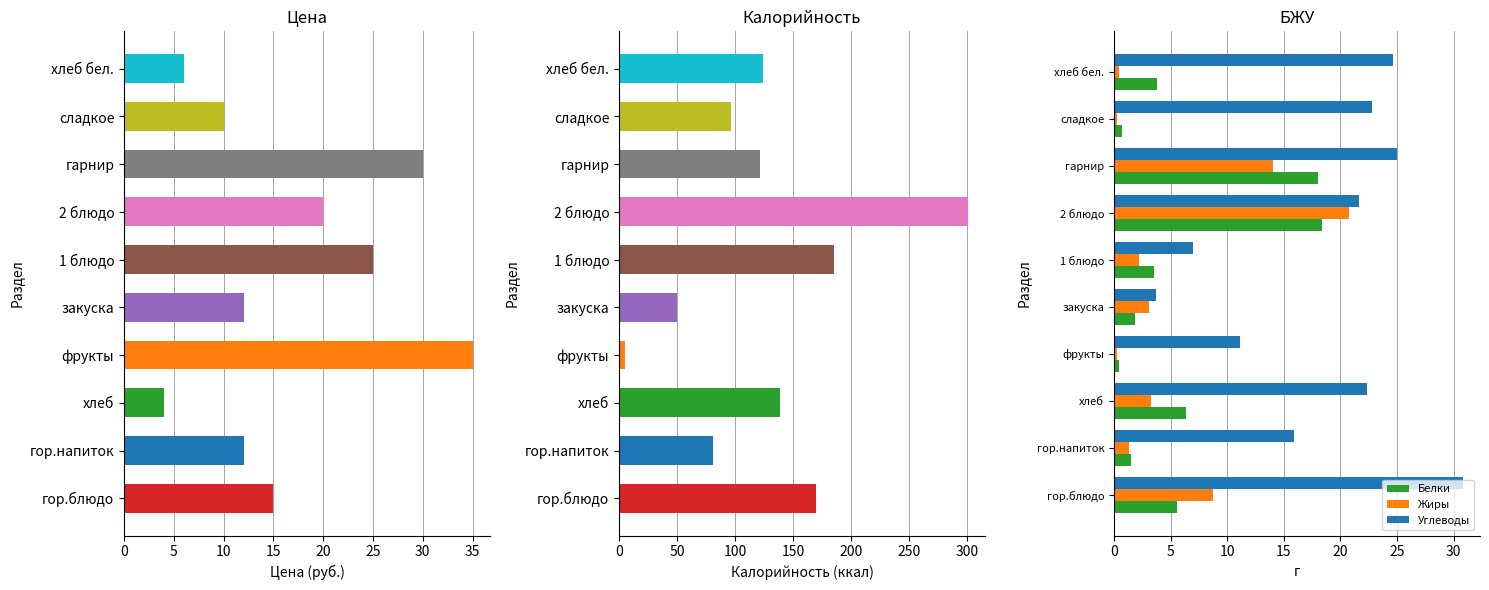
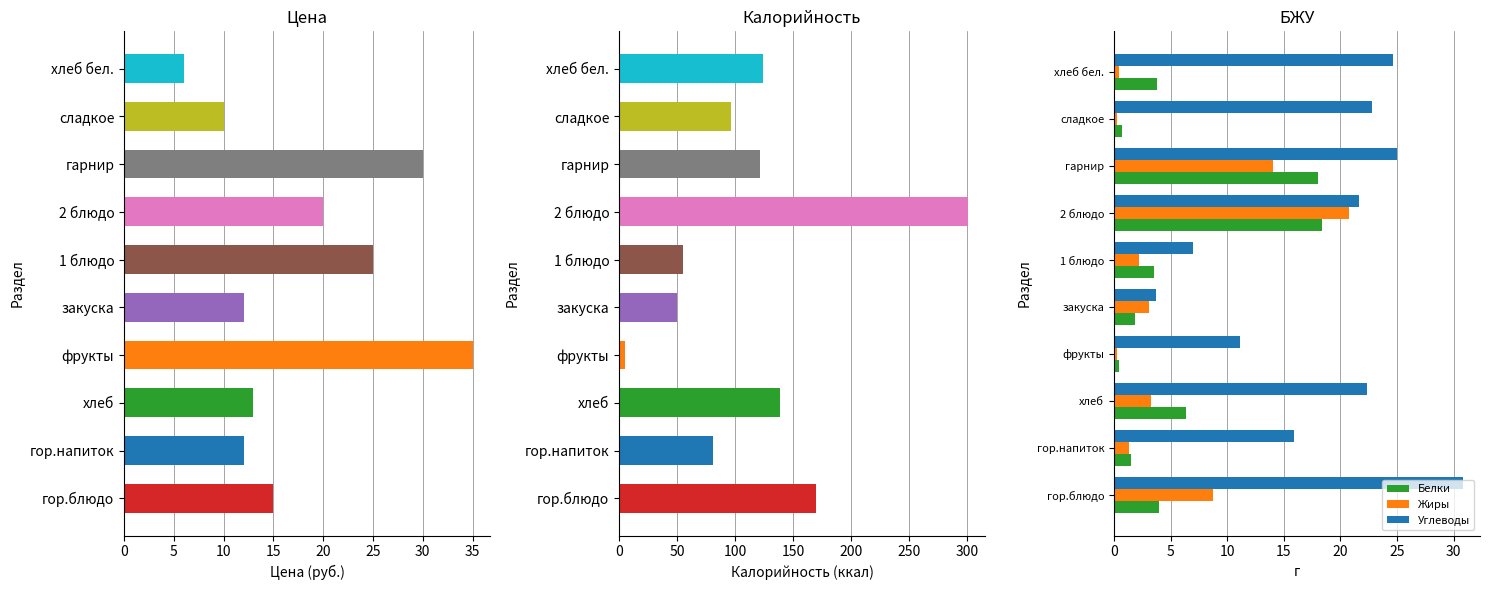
  {
    "Цена": {
      "хлеб бел.": 6,
      "сладкое": 10,
      "гарнир": 30,
      "2 блюдо": 20,
      "1 блюдо": 25,
      "закуска": 12,
      "фрукты": 35,
-     "хлеб": 4,
+     "хлеб": 13,
      "гор.напиток": 12,
      "гор.блюдо": 15
    },
    "Калорийность": {
      "хлеб бел.": 125,
      "сладкое": 97,
      "гарнир": 122,
      "2 блюдо": 301,
-     "1 блюдо": 185,
+     "1 блюдо": 55,
      "закуска": 50,
      "фрукты": 5,
      "хлеб": 138,
      "гор.напиток": 81,
      "гор.блюдо": 170
    },
    "БЖУ": {
      "Белки": {
        "хлеб бел.": 3.8,
        "сладкое": 0.7,
        "гарнир": 18.0,
        "2 блюдо": 18.4,
        "1 блюдо": 3.5,
        "закуска": 1.9,
        "фрукты": 0.4,
        "хлеб": 6.4,
        "гор.напиток": 1.5,
-       "гор.блюдо": 5.6
+       "гор.блюдо": 4.0
      },
      "Жиры": {
        "хлеб бел.": 0.4,
        "сладкое": 0.3,
        "гарнир": 14.0,
        "2 блюдо": 20.7,
        "1 блюдо": 2.2,
        "закуска": 3.1,
        "фрукты": 0.3,
        "хлеб": 3.2,
        "гор.напиток": 1.3,
        "гор.блюдо": 8.7
      },
      "Углеводы": {
        "хлеб бел.": 24.6,
        "сладкое": 22.8,
        "гарнир": 25.0,
        "2 блюдо": 21.6,
        "1 блюдо": 7.0,
        "закуска": 3.8,
        "фрукты": 11.1,
        "хлеб": 22.3,
        "гор.напиток": 15.9
      }
    }
  }
